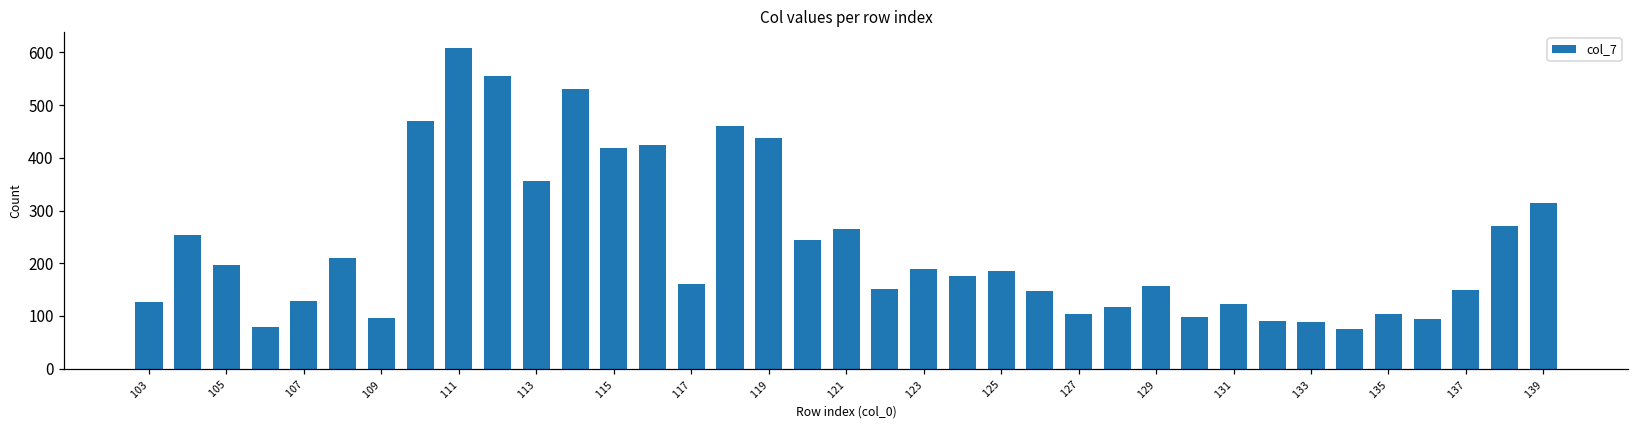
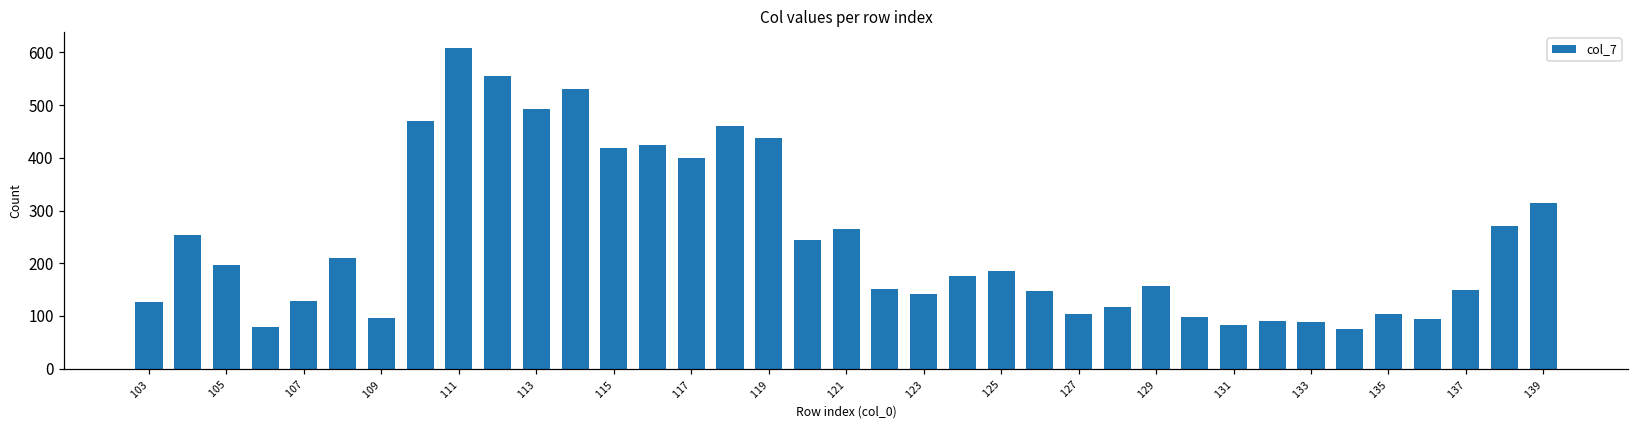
  {
    "103": 130,
    "105": 200,
    "107": 130,
    "109": 100,
    "111": 610,
-   "113": 360,
+   "113": 490,
    "115": 420,
-   "117": 160,
+   "117": 400,
    "119": 440,
    "121": 260,
-   "123": 190,
+   "123": 140,
    "125": 190,
    "127": 100,
    "129": 160,
-   "131": 120,
+   "131": 80,
    "133": 90,
    "135": 100,
    "137": 150,
    "139": 320
  }
